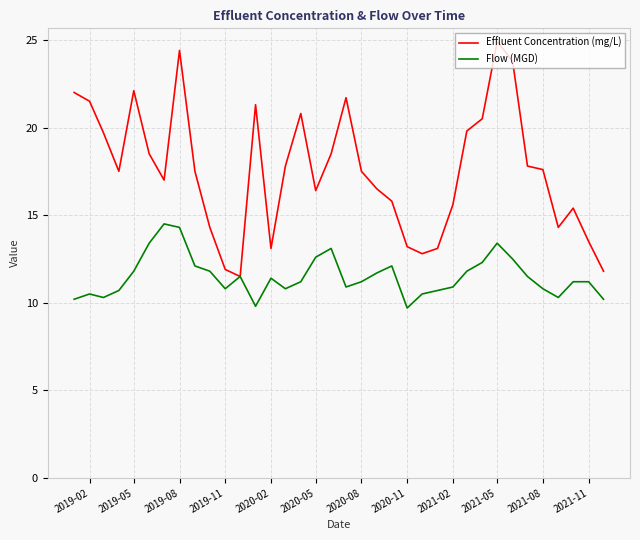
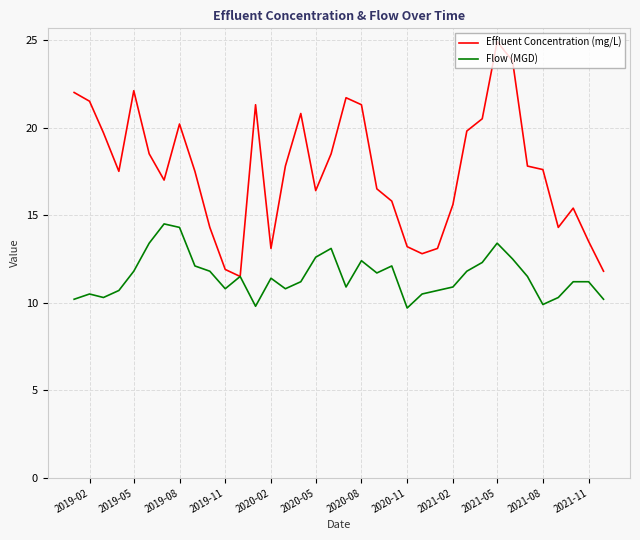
  {
    "Effluent Concentration (mg/L)": {
      "2019-02": 21.5,
      "2019-05": 22.1,
-     "2019-08": 24.4,
+     "2019-08": 20.2,
      "2019-11": 11.9,
      "2020-02": 13.1,
      "2020-05": 16.4,
-     "2020-08": 17.5,
+     "2020-08": 21.3,
      "2020-11": 13.2,
      "2021-02": 15.6,
      "2021-08": 17.6,
      "2021-11": 13.5
    },
    "Flow (MGD)": {
      "2019-02": 10.5,
      "2019-05": 11.8,
      "2019-08": 14.3,
      "2019-11": 10.8,
      "2020-02": 11.4,
      "2020-05": 12.6,
-     "2020-08": 11.2,
+     "2020-08": 12.4,
      "2020-11": 9.7,
      "2021-02": 10.9,
      "2021-05": 13.4,
-     "2021-08": 10.8,
+     "2021-08": 9.9,
      "2021-11": 11.2
    }
  }
